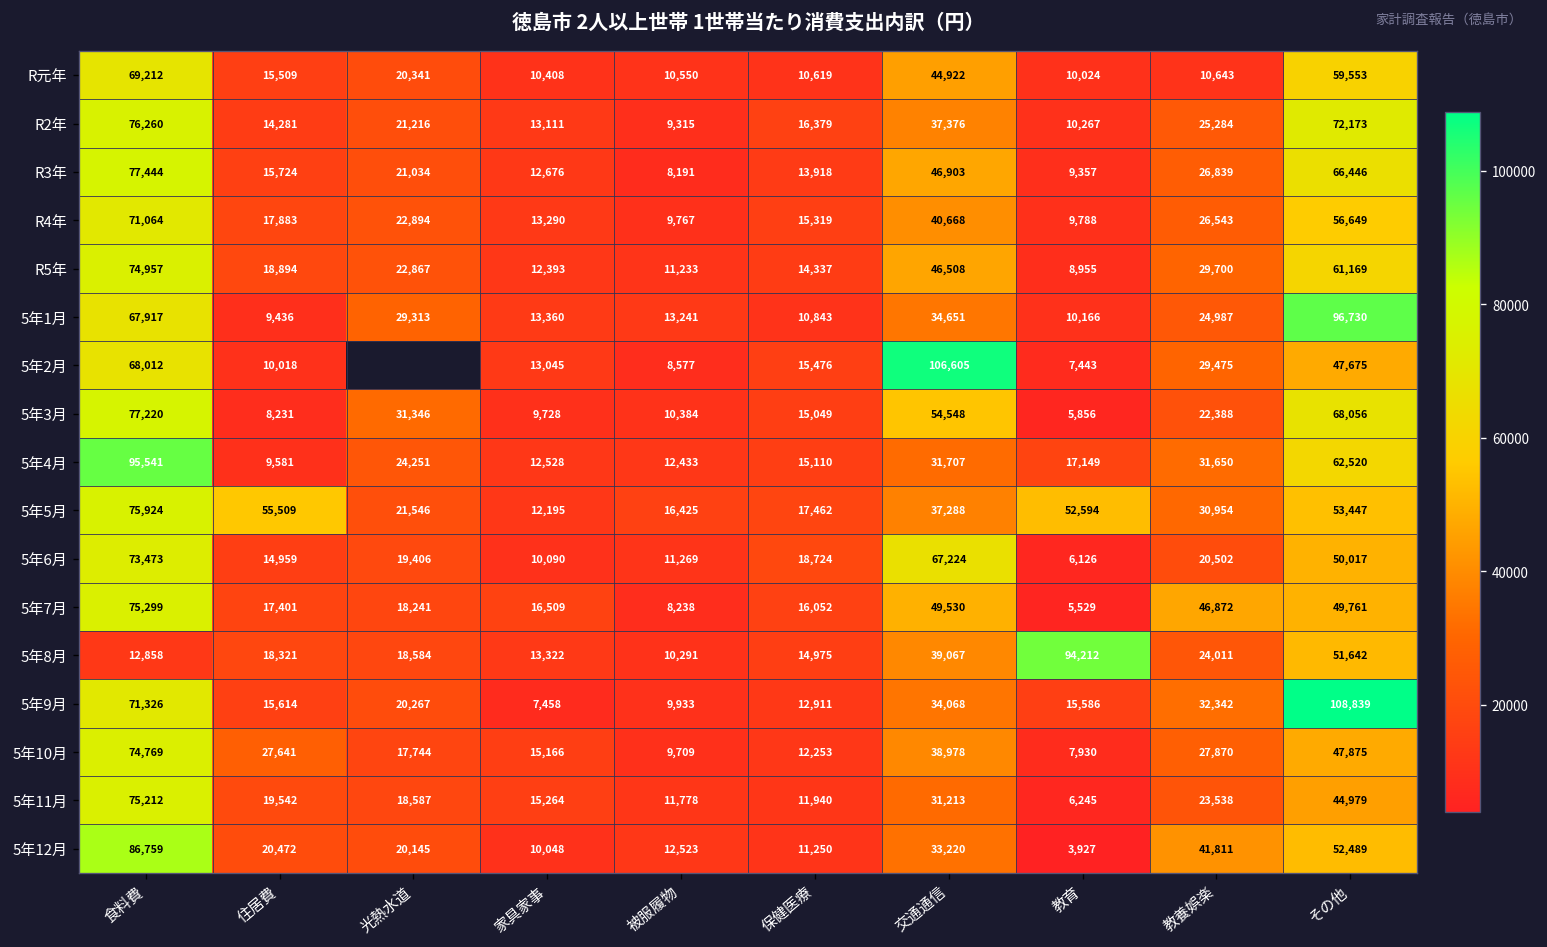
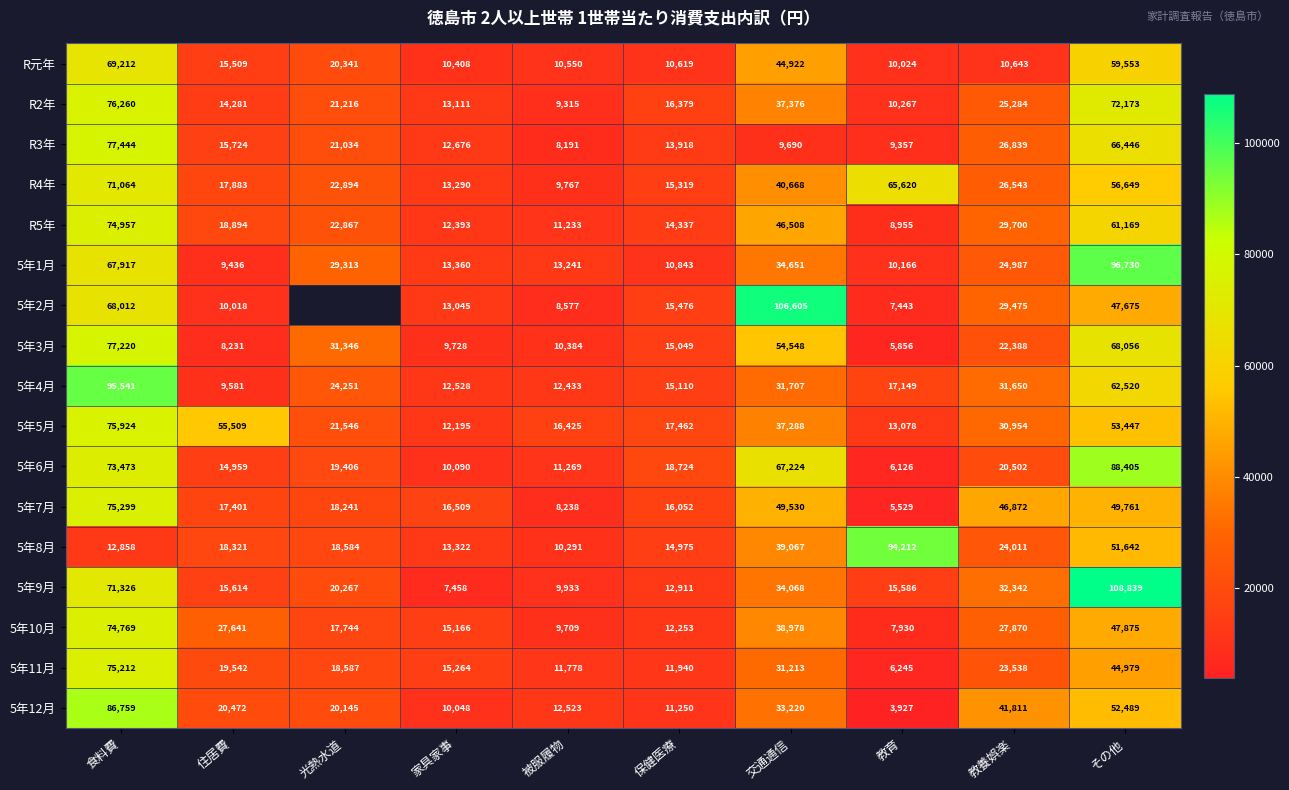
  {
    "R元年": {
      "食料費": "69,212",
      "住居費": "15,509",
      "光熱水道": "20,341",
      "家具家事": "10,408",
      "被服履物": "10,550",
      "保健医療": "10,619",
      "交通通信": "44,922",
      "教育": "10,024",
      "教養娯楽": "10,643",
      "その他": "59,553"
    },
    "R2年": {
      "食料費": "76,260",
      "住居費": "14,281",
      "光熱水道": "21,216",
      "家具家事": "13,111",
      "被服履物": "9,315",
      "保健医療": "16,379",
      "交通通信": "37,376",
      "教育": "10,267",
      "教養娯楽": "25,284",
      "その他": "72,173"
    },
    "R3年": {
      "食料費": "77,444",
      "住居費": "15,724",
      "光熱水道": "21,034",
      "家具家事": "12,676",
      "被服履物": "8,191",
      "保健医療": "13,918",
-     "交通通信": "46,903",
+     "交通通信": "9,690",
      "教育": "9,357",
      "教養娯楽": "26,839",
      "その他": "66,446"
    },
    "R4年": {
      "食料費": "71,064",
      "住居費": "17,883",
      "光熱水道": "22,894",
      "家具家事": "13,290",
      "被服履物": "9,767",
      "保健医療": "15,319",
      "交通通信": "40,668",
-     "教育": "9,788",
+     "教育": "65,620",
      "教養娯楽": "26,543",
      "その他": "56,649"
    },
    "R5年": {
      "食料費": "74,957",
      "住居費": "18,894",
      "光熱水道": "22,867",
      "家具家事": "12,393",
      "被服履物": "11,233",
      "保健医療": "14,337",
      "交通通信": "46,508",
      "教育": "8,955",
      "教養娯楽": "29,700",
      "その他": "61,169"
    },
    "5年1月": {
      "食料費": "67,917",
      "住居費": "9,436",
      "光熱水道": "29,313",
      "家具家事": "13,360",
      "被服履物": "13,241",
      "保健医療": "10,843",
      "交通通信": "34,651",
      "教育": "10,166",
      "教養娯楽": "24,987",
      "その他": "96,730"
    },
    "5年2月": {
      "食料費": "68,012",
      "住居費": "10,018",
      "家具家事": "13,045",
      "被服履物": "8,577",
      "保健医療": "15,476",
      "交通通信": "106,605",
      "教育": "7,443",
      "教養娯楽": "29,475",
      "その他": "47,675"
    },
    "5年3月": {
      "食料費": "77,220",
      "住居費": "8,231",
      "光熱水道": "31,346",
      "家具家事": "9,728",
      "被服履物": "10,384",
      "保健医療": "15,049",
      "交通通信": "54,548",
      "教育": "5,856",
      "教養娯楽": "22,388",
      "その他": "68,056"
    },
    "5年4月": {
      "食料費": "95,541",
      "住居費": "9,581",
      "光熱水道": "24,251",
      "家具家事": "12,528",
      "被服履物": "12,433",
      "保健医療": "15,110",
      "交通通信": "31,707",
      "教育": "17,149",
      "教養娯楽": "31,650",
      "その他": "62,520"
    },
    "5年5月": {
      "食料費": "75,924",
      "住居費": "55,509",
      "光熱水道": "21,546",
      "家具家事": "12,195",
      "被服履物": "16,425",
      "保健医療": "17,462",
      "交通通信": "37,288",
-     "教育": "52,594",
+     "教育": "13,078",
      "教養娯楽": "30,954",
      "その他": "53,447"
    },
    "5年6月": {
      "食料費": "73,473",
      "住居費": "14,959",
      "光熱水道": "19,406",
      "家具家事": "10,090",
      "被服履物": "11,269",
      "保健医療": "18,724",
      "交通通信": "67,224",
      "教育": "6,126",
      "教養娯楽": "20,502",
-     "その他": "50,017"
+     "その他": "88,405"
    },
    "5年7月": {
      "食料費": "75,299",
      "住居費": "17,401",
      "光熱水道": "18,241",
      "家具家事": "16,509",
      "被服履物": "8,238",
      "保健医療": "16,052",
      "交通通信": "49,530",
      "教育": "5,529",
      "教養娯楽": "46,872",
      "その他": "49,761"
    },
    "5年8月": {
      "食料費": "12,858",
      "住居費": "18,321",
      "光熱水道": "18,584",
      "家具家事": "13,322",
      "被服履物": "10,291",
      "保健医療": "14,975",
      "交通通信": "39,067",
      "教育": "94,212",
      "教養娯楽": "24,011",
      "その他": "51,642"
    },
    "5年9月": {
      "食料費": "71,326",
      "住居費": "15,614",
      "光熱水道": "20,267",
      "家具家事": "7,458",
      "被服履物": "9,933",
      "保健医療": "12,911",
      "交通通信": "34,068",
      "教育": "15,586",
      "教養娯楽": "32,342",
      "その他": "108,839"
    },
    "5年10月": {
      "食料費": "74,769",
      "住居費": "27,641",
      "光熱水道": "17,744",
      "家具家事": "15,166",
      "被服履物": "9,709",
      "保健医療": "12,253",
      "交通通信": "38,978",
      "教育": "7,930",
      "教養娯楽": "27,870",
      "その他": "47,875"
    },
    "5年11月": {
      "食料費": "75,212",
      "住居費": "19,542",
      "光熱水道": "18,587",
      "家具家事": "15,264",
      "被服履物": "11,778",
      "保健医療": "11,940",
      "交通通信": "31,213",
      "教育": "6,245",
      "教養娯楽": "23,538",
      "その他": "44,979"
    },
    "5年12月": {
      "食料費": "86,759",
      "住居費": "20,472",
      "光熱水道": "20,145",
      "家具家事": "10,048",
      "被服履物": "12,523",
      "保健医療": "11,250",
      "交通通信": "33,220",
      "教育": "3,927",
      "教養娯楽": "41,811",
      "その他": "52,489"
    }
  }
